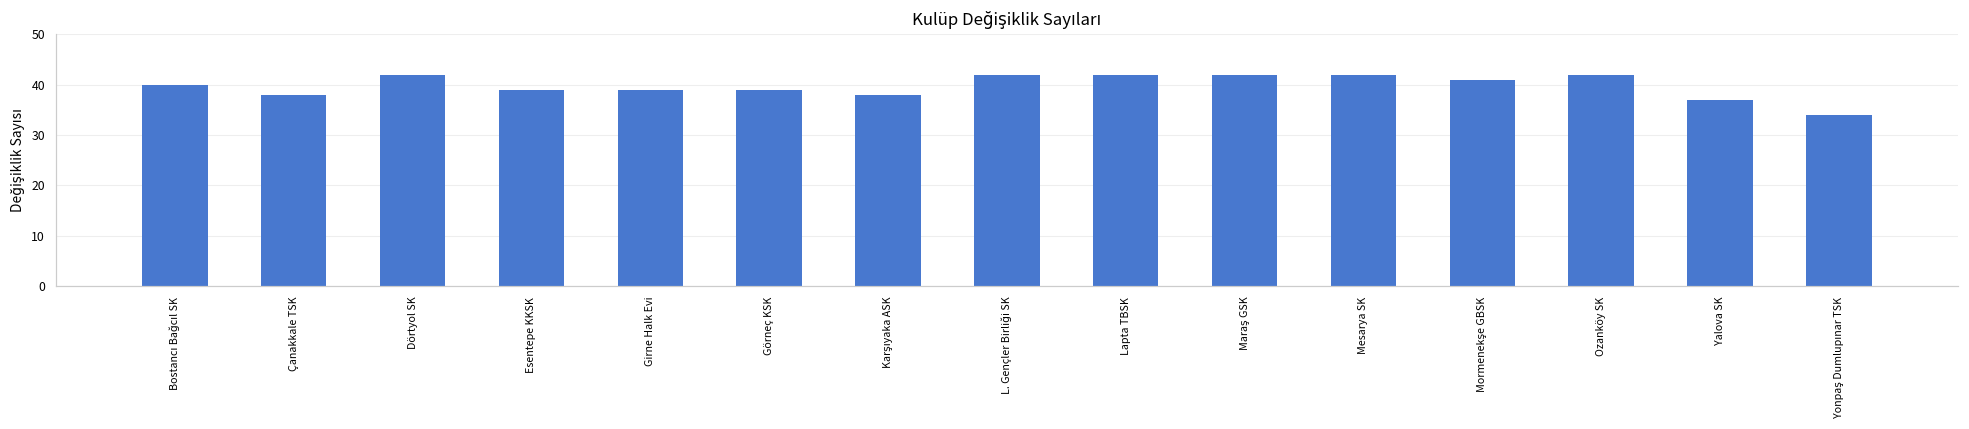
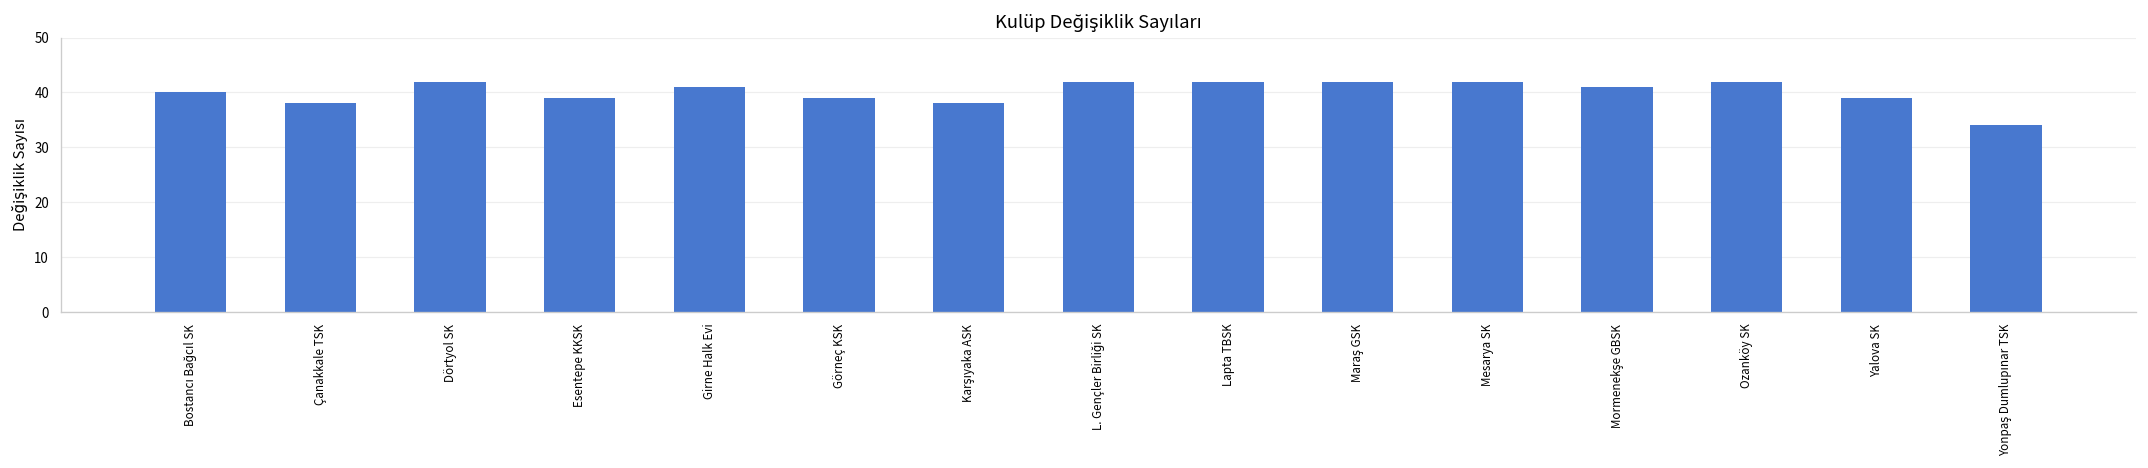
  {
    "Bostancı Bağcıl SK": 40,
    "Çanakkale TSK": 38,
    "Dörtyol SK": 42,
    "Esentepe KKSK": 39,
-   "Girne Halk Evi": 39,
+   "Girne Halk Evi": 41,
    "Görneç KSK": 39,
    "Karşıyaka ASK": 38,
    "L. Gençler Birliği SK": 42,
    "Lapta TBSK": 42,
    "Maraş GSK": 42,
    "Mesarya SK": 42,
    "Mormenekşe GBSK": 41,
    "Ozanköy SK": 42,
-   "Yalova SK": 37,
+   "Yalova SK": 39,
    "Yonpaş Dumlupınar TSK": 34
  }
